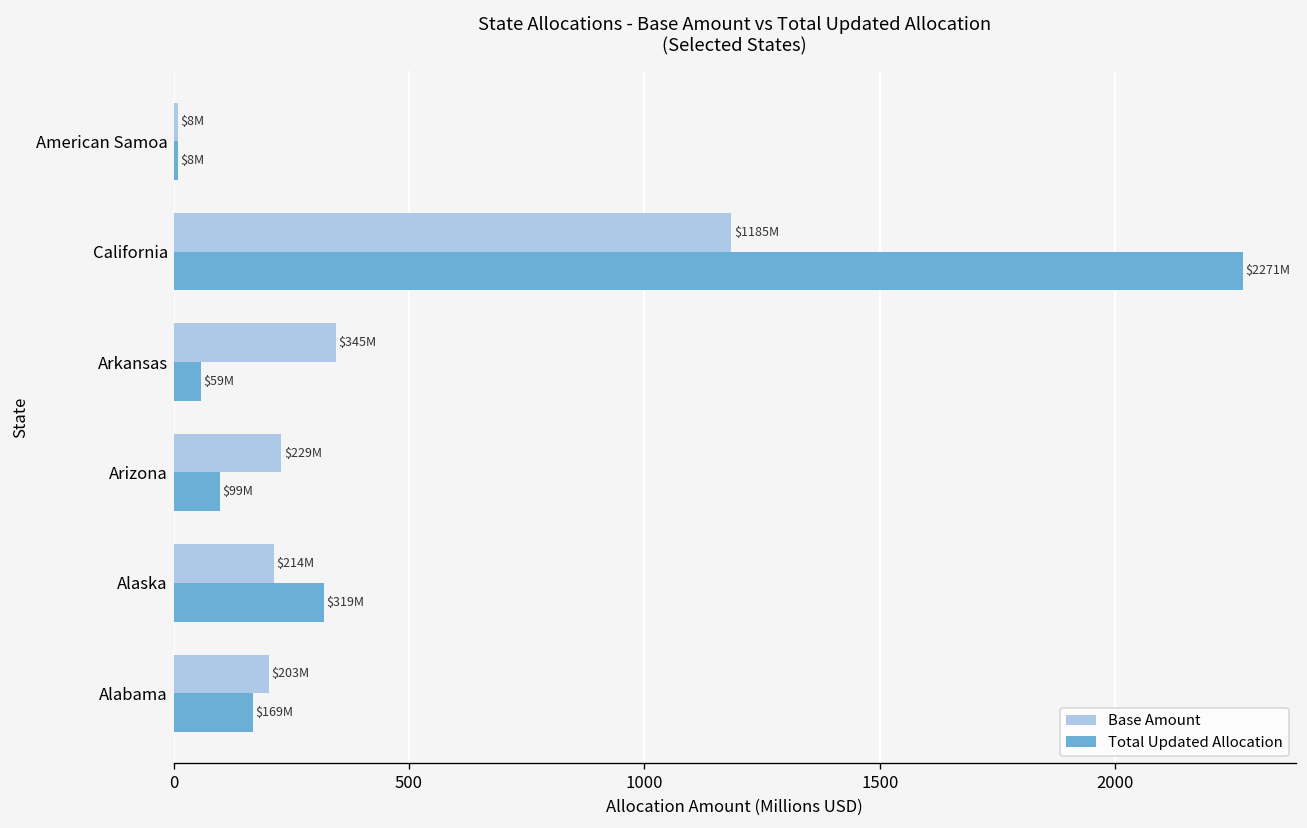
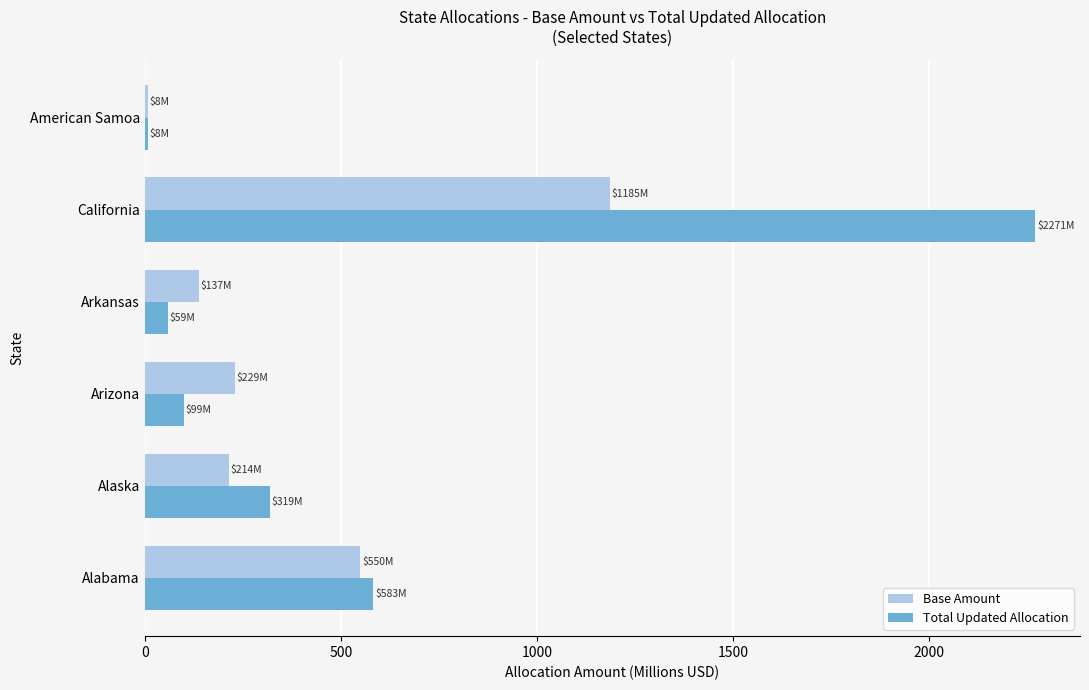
  {
    "Base Amount": {
      "American Samoa": "$8M",
      "California": "$1185M",
-     "Arkansas": "$345M",
+     "Arkansas": "$137M",
      "Arizona": "$229M",
      "Alaska": "$214M",
-     "Alabama": "$203M"
+     "Alabama": "$550M"
    },
    "Total Updated Allocation": {
      "American Samoa": "$8M",
      "California": "$2271M",
      "Arkansas": "$59M",
      "Arizona": "$99M",
      "Alaska": "$319M",
-     "Alabama": "$169M"
+     "Alabama": "$583M"
    }
  }
